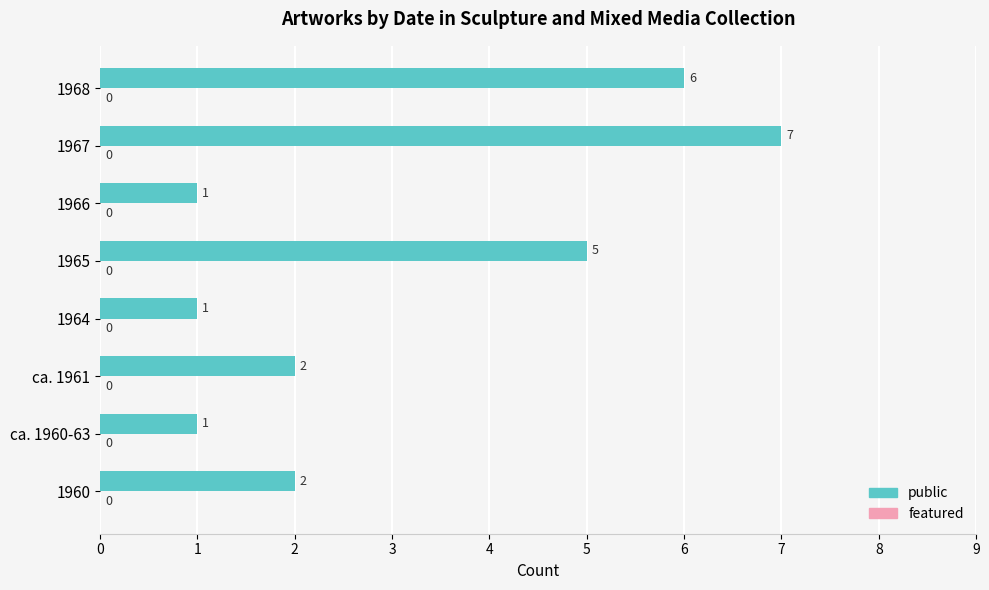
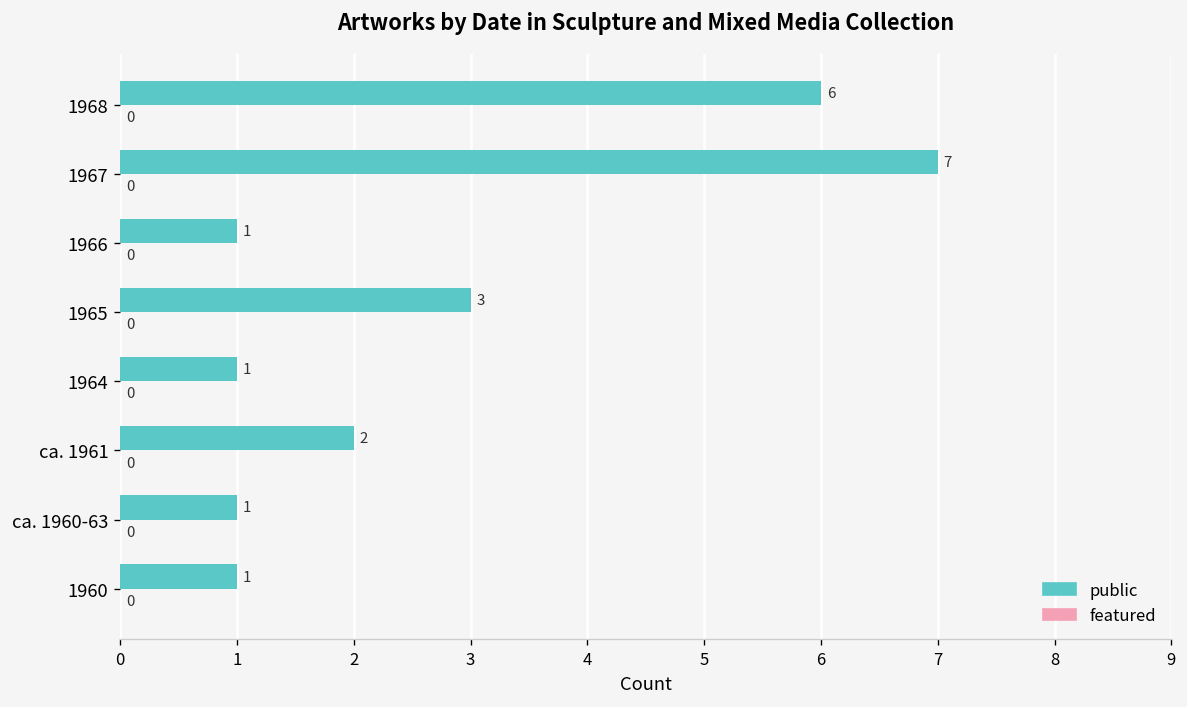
  {
    "public": {
      "1968": 6,
      "1967": 7,
      "1966": 1,
-     "1965": 5,
+     "1965": 3,
      "1964": 1,
      "ca. 1961": 2,
      "ca. 1960-63": 1,
-     "1960": 2
+     "1960": 1
    },
    "featured": {
      "1968": 0,
      "1967": 0,
      "1966": 0,
      "1965": 0,
      "1964": 0,
      "ca. 1961": 0,
      "ca. 1960-63": 0,
      "1960": 0
    }
  }
